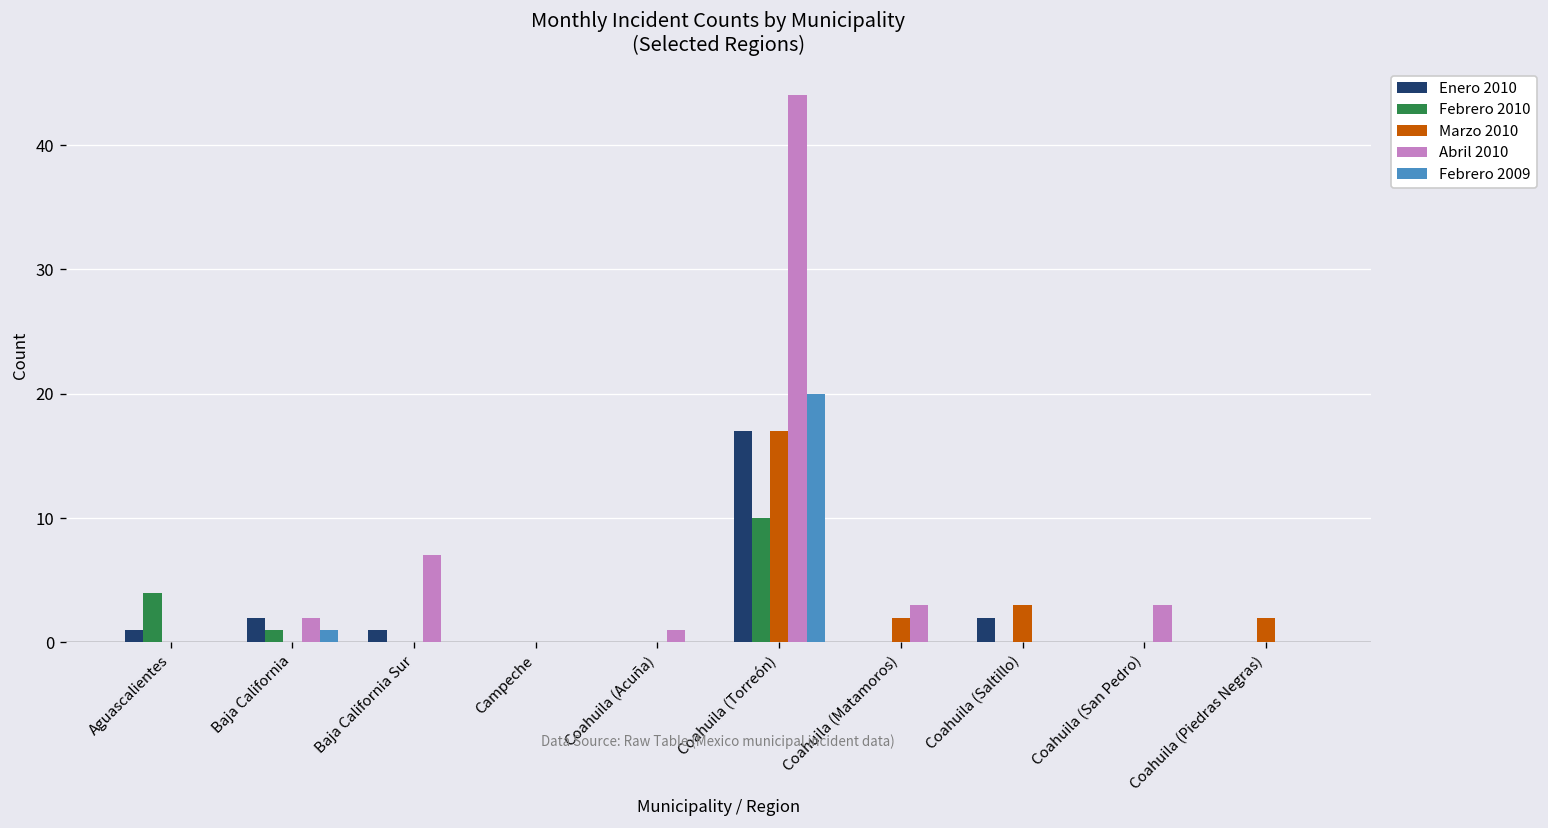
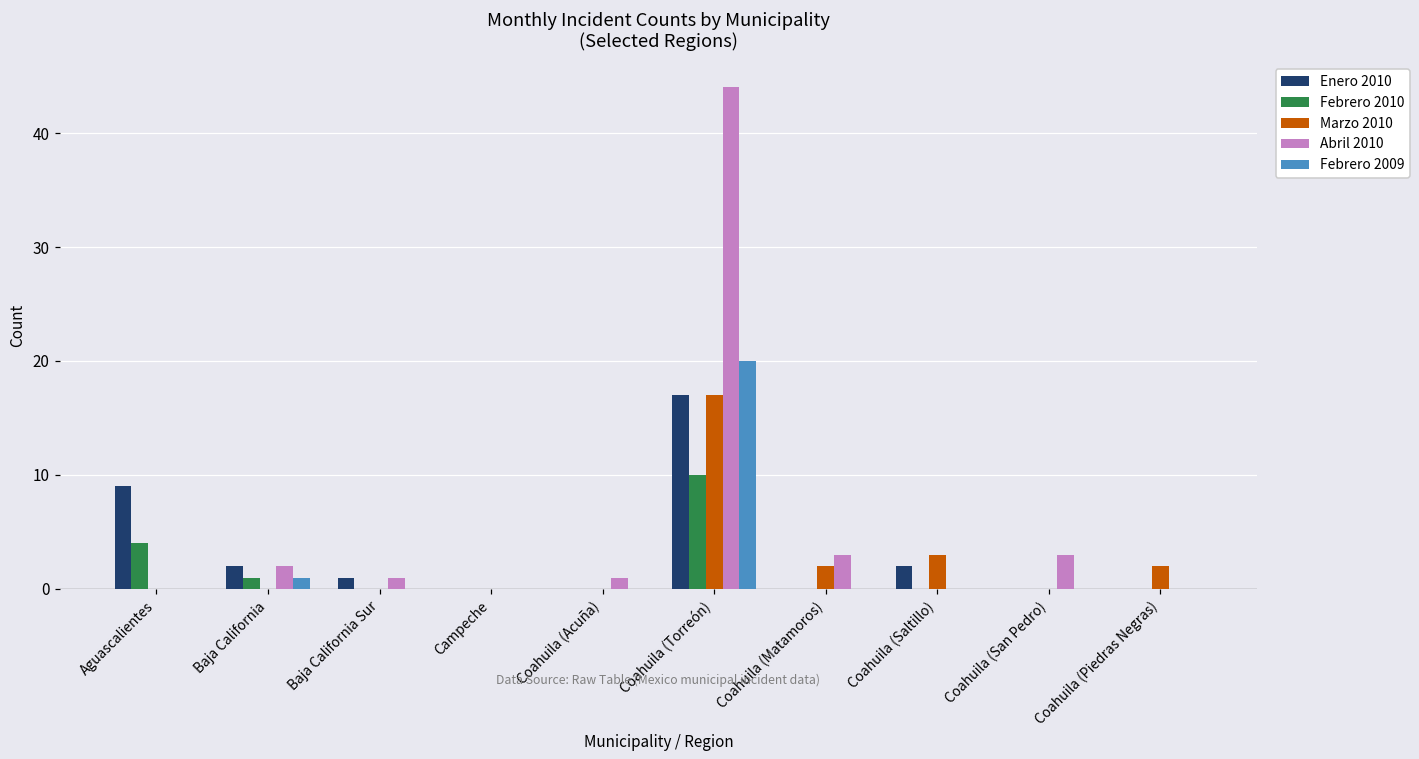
  {
    "Enero 2010": {
-     "Aguascalientes": 1,
+     "Aguascalientes": 9,
      "Baja California": 2,
      "Baja California Sur": 1,
      "Campeche": 0,
      "Coahuila (Acuña)": 0,
      "Coahuila (Torreón)": 17,
      "Coahuila (Matamoros)": 0,
      "Coahuila (Saltillo)": 2,
      "Coahuila (San Pedro)": 0,
      "Coahuila (Piedras Negras)": 0
    },
    "Febrero 2010": {
      "Aguascalientes": 4,
      "Baja California": 1,
      "Baja California Sur": 0,
      "Campeche": 0,
      "Coahuila (Acuña)": 0,
      "Coahuila (Torreón)": 10,
      "Coahuila (Matamoros)": 0,
      "Coahuila (Saltillo)": 0,
      "Coahuila (San Pedro)": 0,
      "Coahuila (Piedras Negras)": 0
    },
    "Marzo 2010": {
      "Aguascalientes": 0,
      "Baja California": 0,
      "Baja California Sur": 0,
      "Campeche": 0,
      "Coahuila (Acuña)": 0,
      "Coahuila (Torreón)": 17,
      "Coahuila (Matamoros)": 2,
      "Coahuila (Saltillo)": 3,
      "Coahuila (San Pedro)": 0,
      "Coahuila (Piedras Negras)": 2
    },
    "Abril 2010": {
      "Aguascalientes": 0,
      "Baja California": 2,
-     "Baja California Sur": 7,
+     "Baja California Sur": 1,
      "Campeche": 0,
      "Coahuila (Acuña)": 1,
      "Coahuila (Torreón)": 44,
      "Coahuila (Matamoros)": 3,
      "Coahuila (Saltillo)": 0,
      "Coahuila (San Pedro)": 3,
      "Coahuila (Piedras Negras)": 0
    },
    "Febrero 2009": {
      "Aguascalientes": 0,
      "Baja California": 1,
      "Baja California Sur": 0,
      "Campeche": 0,
      "Coahuila (Acuña)": 0,
      "Coahuila (Torreón)": 20,
      "Coahuila (Matamoros)": 0,
      "Coahuila (Saltillo)": 0,
      "Coahuila (San Pedro)": 0,
      "Coahuila (Piedras Negras)": 0
    }
  }
